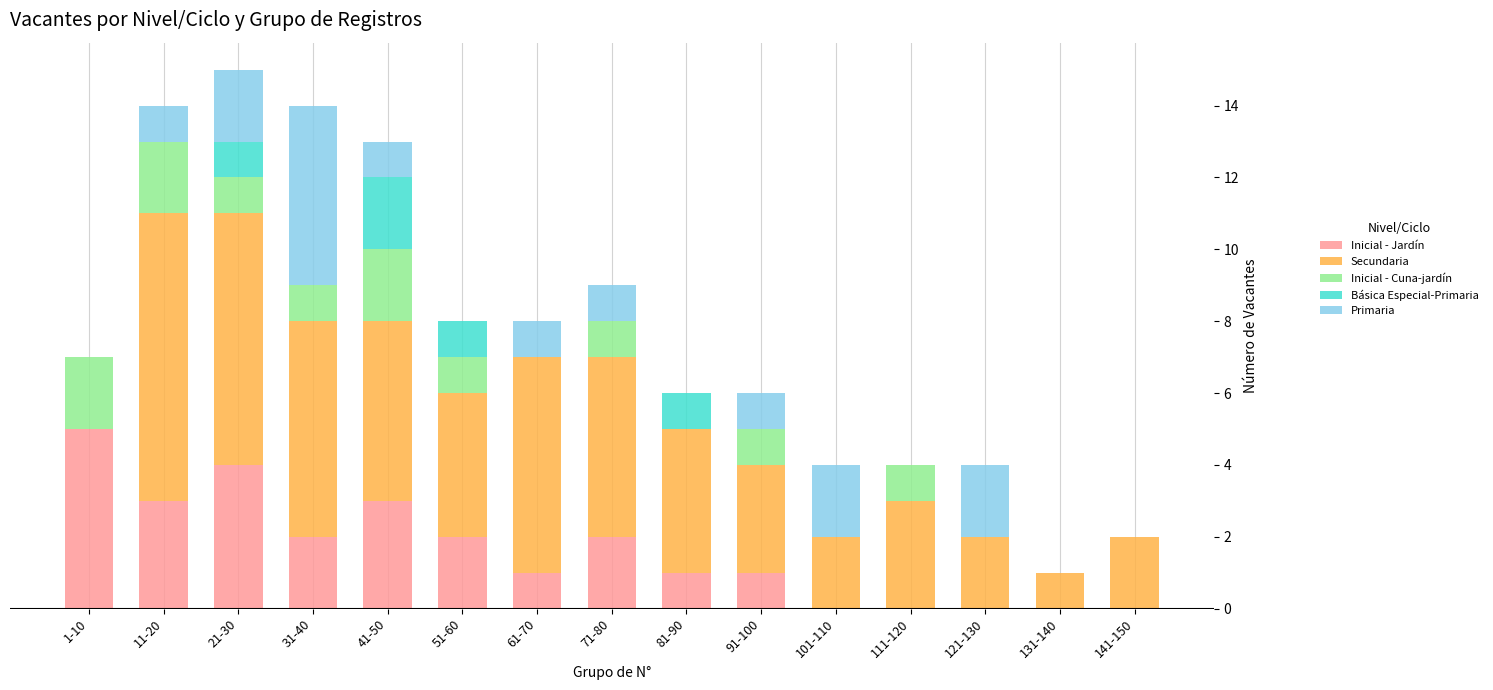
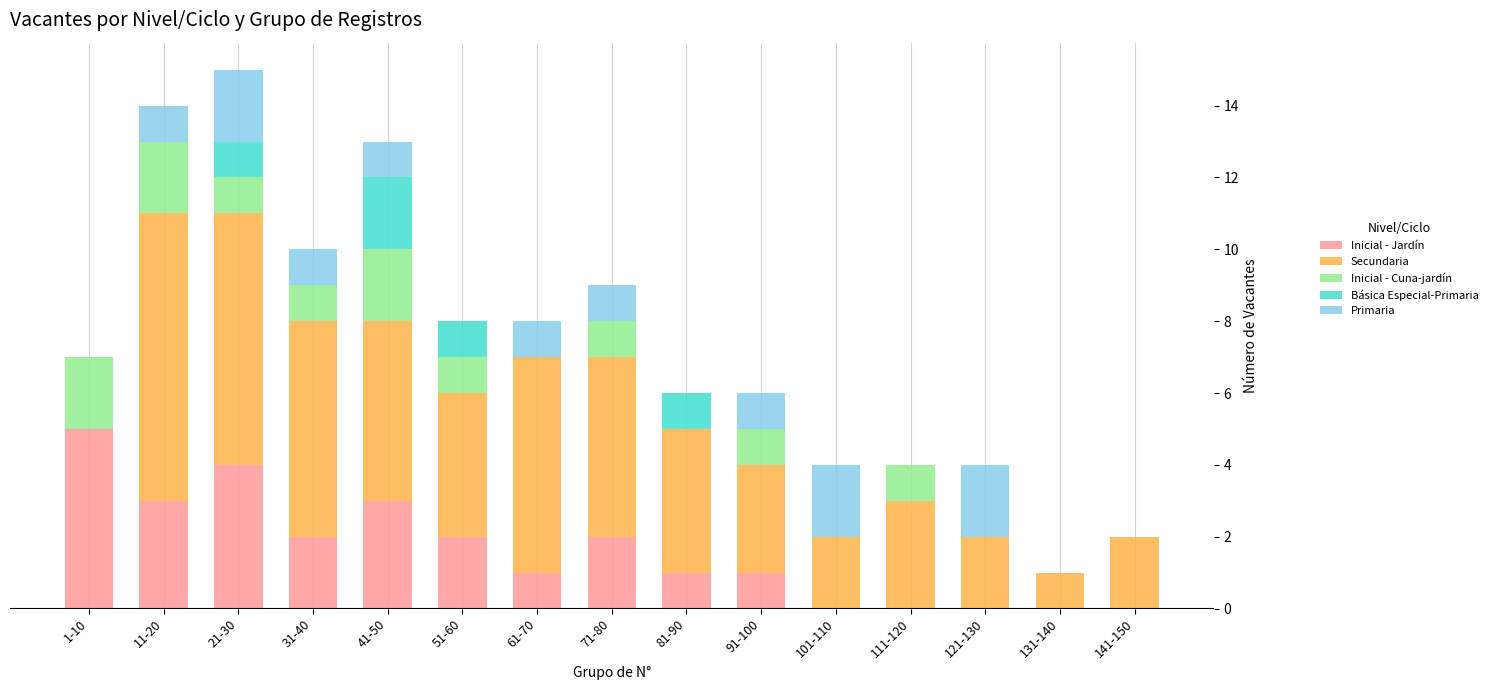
  {
    "Secundaria": {
      "1-10": 0,
      "11-20": 8,
      "21-30": 7,
      "31-40": 6,
      "41-50": 5,
      "51-60": 4,
      "61-70": 6,
      "71-80": 5,
      "81-90": 4,
      "91-100": 3,
      "101-110": 2,
      "111-120": 3,
      "121-130": 2,
      "131-140": 1,
      "141-150": 2
    },
    "Inicial - Cuna-jardín": {
      "1-10": 2,
      "11-20": 2,
      "21-30": 1,
      "31-40": 1,
      "41-50": 2,
      "51-60": 1,
      "61-70": 0,
      "71-80": 1,
      "81-90": 0,
      "91-100": 1,
      "101-110": 0,
      "111-120": 1,
      "121-130": 0,
      "131-140": 0,
      "141-150": 0
    },
    "Básica Especial-Primaria": {
      "1-10": 0,
      "11-20": 0,
      "21-30": 1,
      "31-40": 0,
      "41-50": 2,
      "51-60": 1,
      "61-70": 0,
      "71-80": 0,
      "81-90": 1,
      "91-100": 0,
      "101-110": 0,
      "111-120": 0,
      "121-130": 0,
      "131-140": 0,
      "141-150": 0
    },
    "Primaria": {
      "1-10": 0,
      "11-20": 1,
      "21-30": 2,
-     "31-40": 5,
+     "31-40": 1,
      "41-50": 1,
      "51-60": 0,
      "61-70": 1,
      "71-80": 1,
      "81-90": 0,
      "91-100": 1,
      "101-110": 2,
      "111-120": 0,
      "121-130": 2,
      "131-140": 0,
      "141-150": 0
    }
  }
